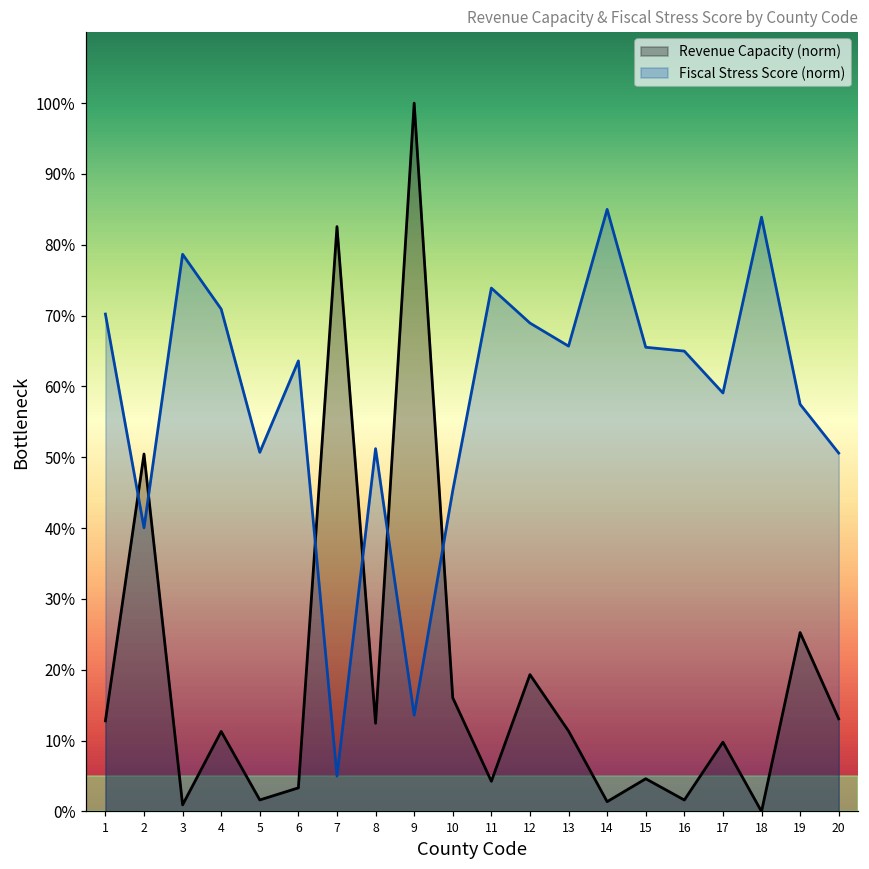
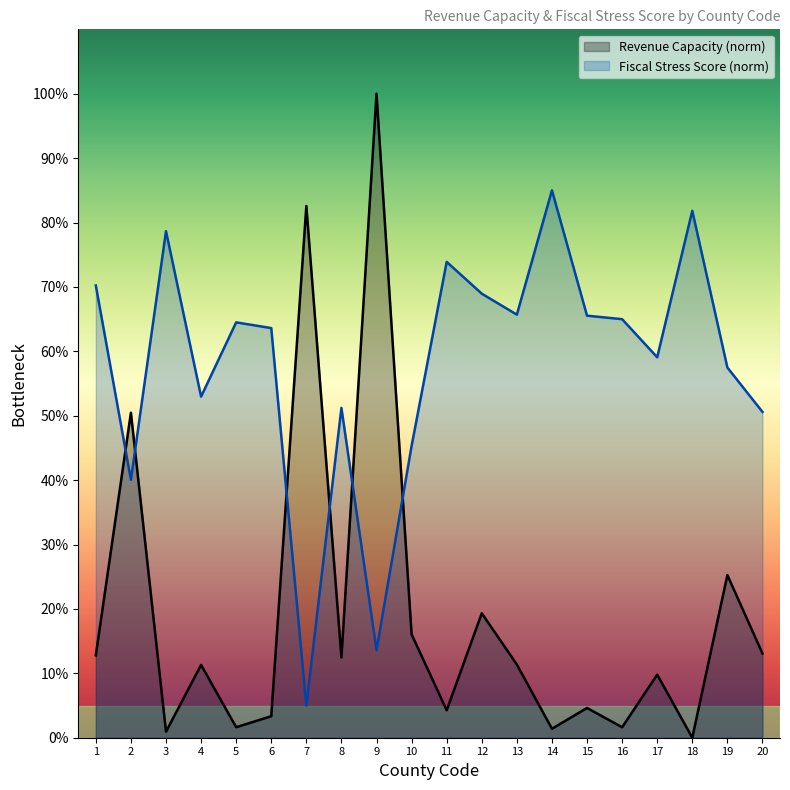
  {
    "Revenue Capacity (norm)": {
      "1": "13%",
      "2": "50%",
      "4": "11%",
      "7": "83%",
      "8": "12%",
      "9": "100%",
      "10": "16%",
      "12": "19%",
      "13": "11%",
      "17": "10%",
      "19": "25%",
      "20": "13%"
    },
    "Fiscal Stress Score (norm)": {
      "1": "70%",
      "2": "40%",
      "3": "79%",
-     "4": "71%",
-     "5": "51%",
+     "4": "53%",
+     "5": "64%",
      "6": "64%",
      "8": "51%",
      "9": "14%",
      "10": "45%",
      "11": "74%",
      "12": "69%",
      "13": "66%",
      "14": "85%",
      "15": "66%",
      "16": "65%",
      "17": "59%",
-     "18": "84%",
+     "18": "82%",
      "19": "57%",
      "20": "51%"
    }
  }
